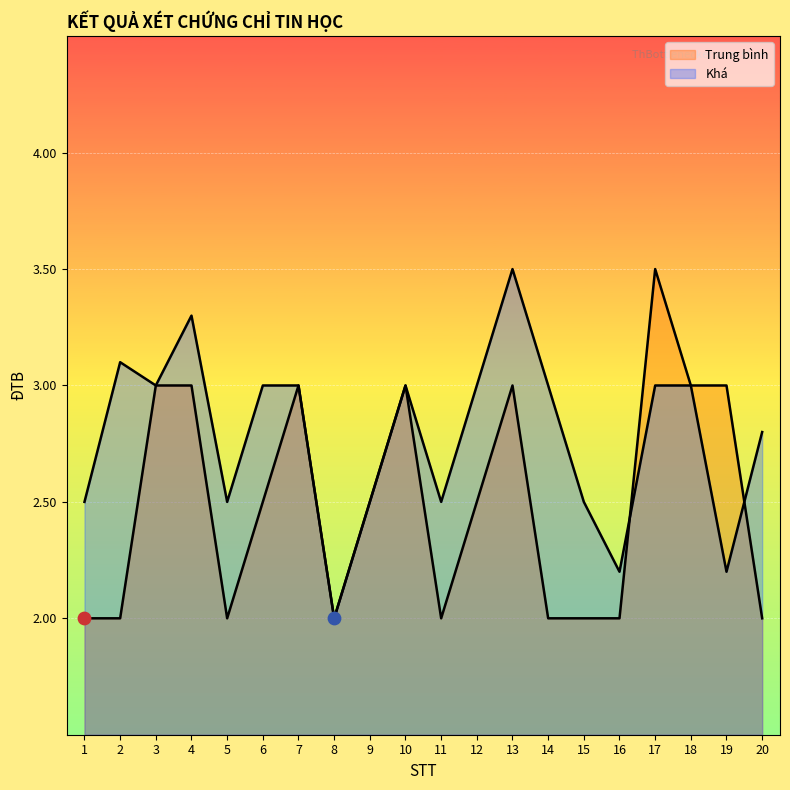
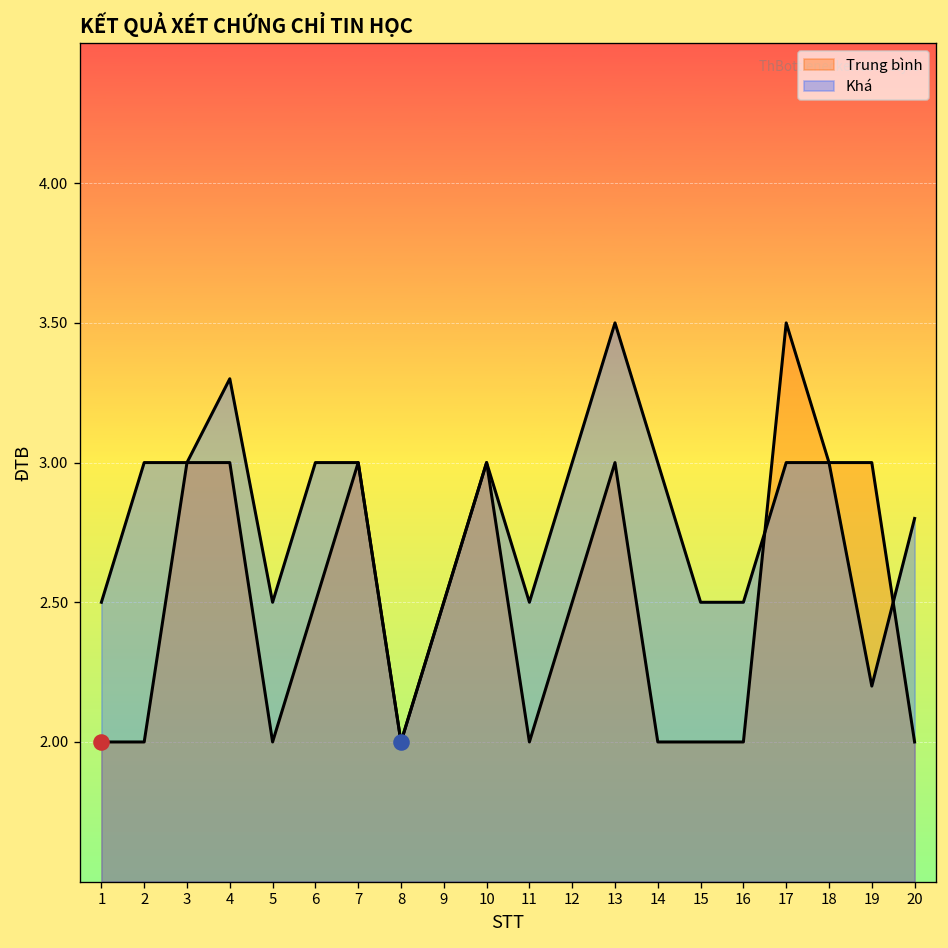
  {
    "Trung bình": {
      "2": 2.0,
      "4": 3.0,
      "5": 2.0,
      "6": 2.5,
      "11": 2.0,
      "12": 2.5,
      "13": 3.0,
      "14": 2.0,
      "15": 2.0,
      "16": 2.0,
      "17": 3.5,
      "19": 3.0,
      "20": 2.0
    },
    "Khá": {
      "1": 2.5,
-     "2": 3.1,
+     "2": 3.0,
      "4": 3.3,
      "5": 2.5,
      "6": 3.0,
      "11": 2.5,
      "12": 3.0,
      "13": 3.5,
      "14": 3.0,
      "15": 2.5,
-     "16": 2.2,
+     "16": 2.5,
      "17": 3.0,
      "19": 2.2,
      "20": 2.8
    }
  }
